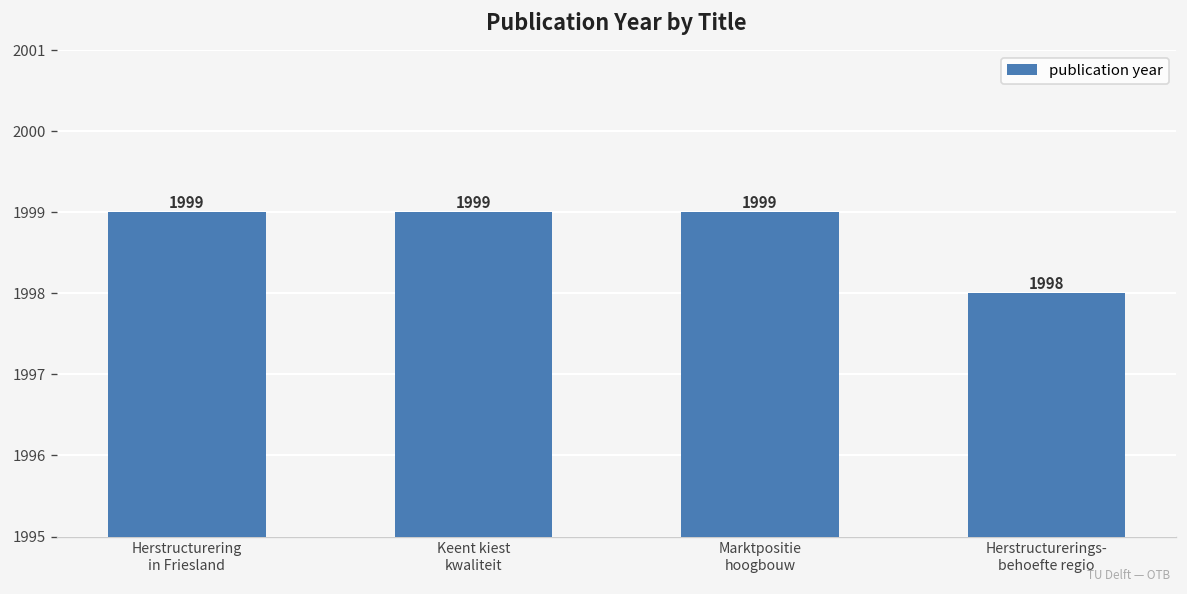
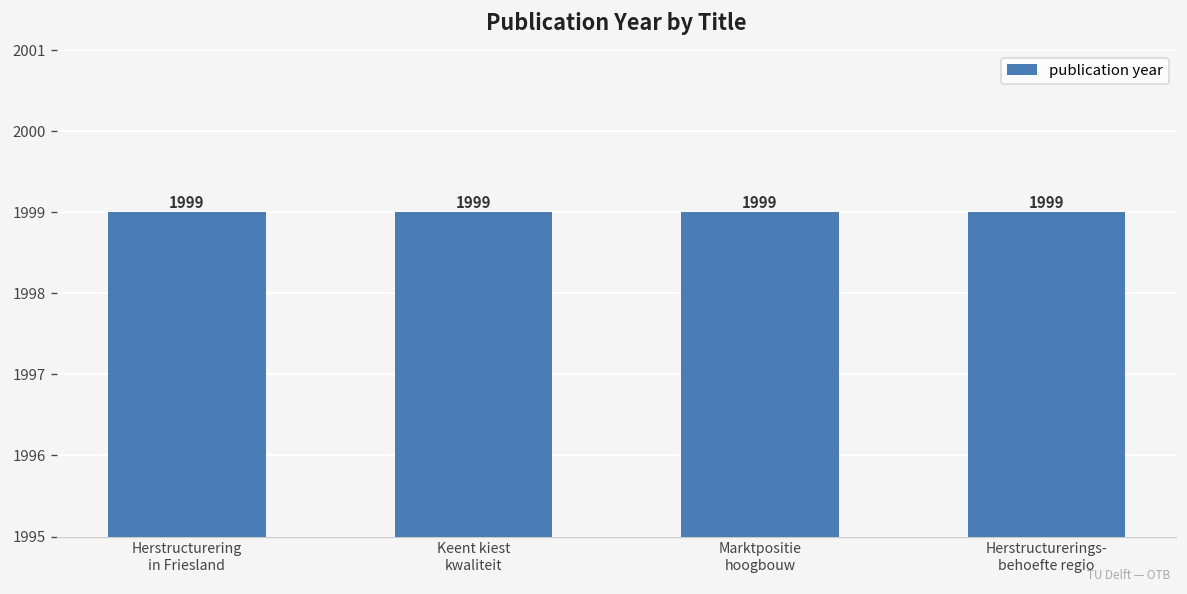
  {
    "Herstructurering in Friesland": 1999,
    "Keent kiest kwaliteit": 1999,
    "Marktpositie hoogbouw": 1999,
-   "Herstructurerings- behoefte regio": 1998
+   "Herstructurerings- behoefte regio": 1999
  }
